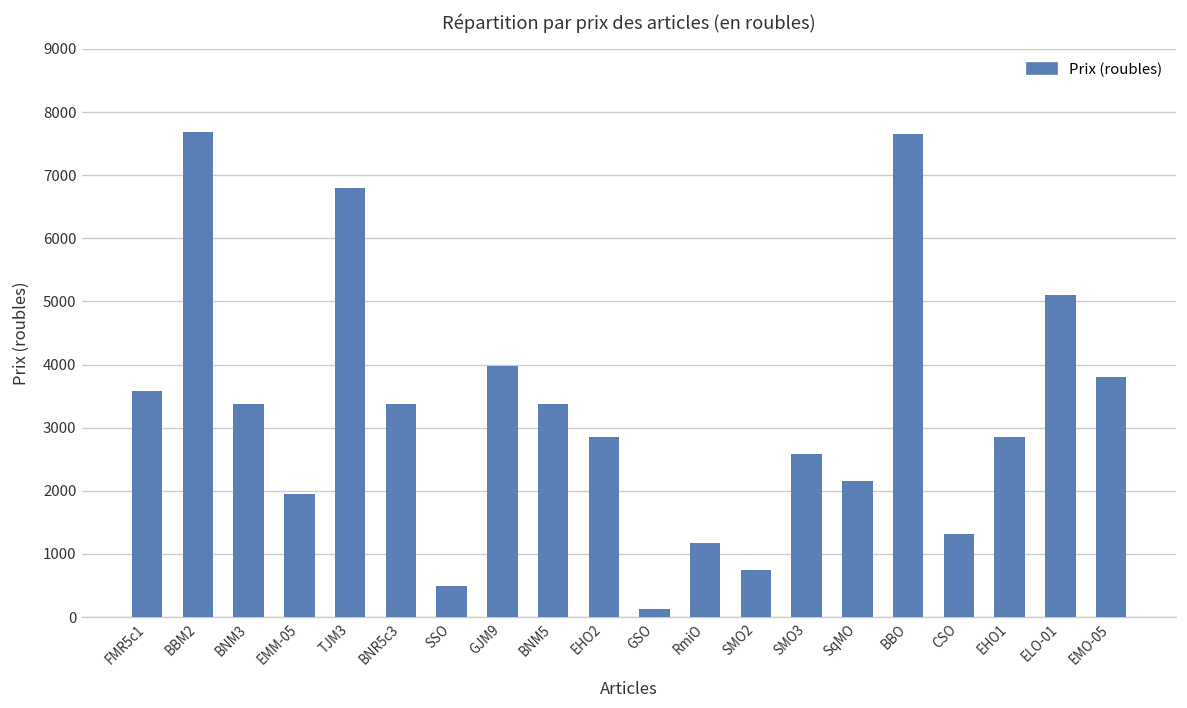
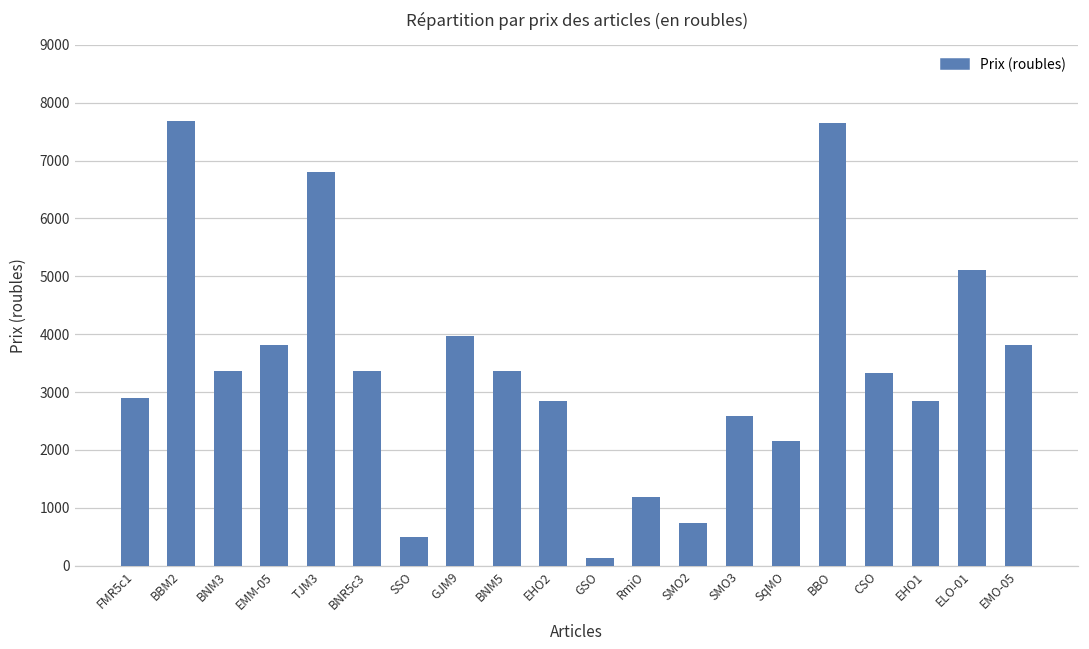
  {
-   "FMR5c1": 3600,
+   "FMR5c1": 2900,
    "BBM2": 7700,
    "BNM3": 3400,
-   "EMM-05": 2000,
+   "EMM-05": 3800,
    "TJM3": 6800,
    "BNR5c3": 3400,
    "SSO": 500,
    "GJM9": 4000,
    "BNM5": 3400,
    "EHO2": 2900,
    "GSO": 100,
    "RmiO": 1200,
    "SMO2": 700,
    "SMO3": 2600,
    "SqMO": 2200,
    "BBO": 7600,
-   "CSO": 1300,
+   "CSO": 3300,
    "EHO1": 2900,
    "ELO-01": 5100,
    "EMO-05": 3800
  }
